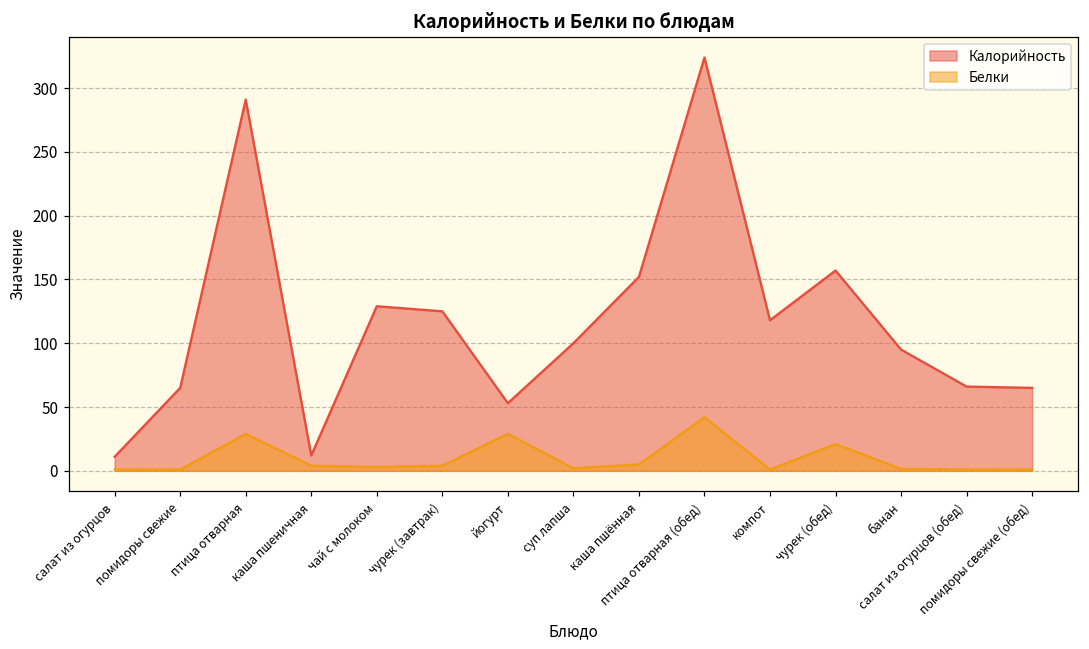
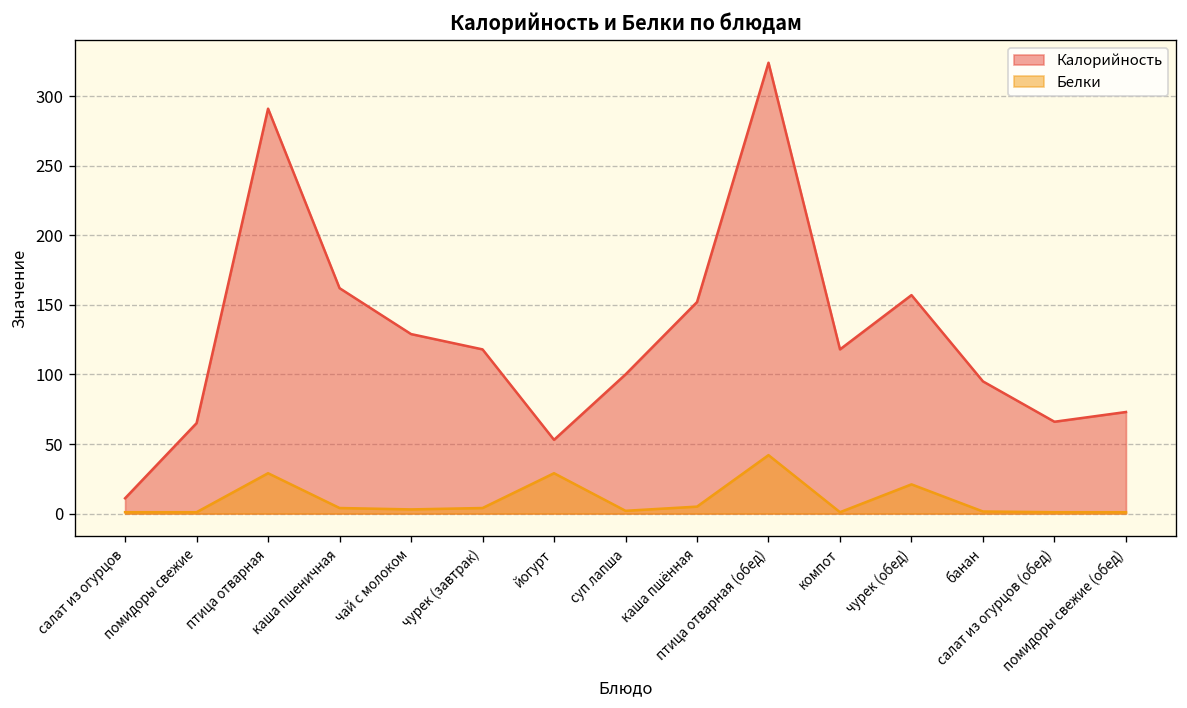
  {
    "Калорийность": {
      "салат из огурцов": 11,
      "помидоры свежие": 65,
      "птица отварная": 291,
-     "каша пшеничная": 12,
+     "каша пшеничная": 162,
      "чай с молоком": 129,
-     "чурек (завтрак)": 125,
+     "чурек (завтрак)": 118,
      "йогурт": 53,
      "суп лапша": 100,
      "каша пшённая": 152,
      "птица отварная (обед)": 324,
      "компот": 118,
      "чурек (обед)": 157,
      "банан": 95,
      "салат из огурцов (обед)": 66,
-     "помидоры свежие (обед)": 65
+     "помидоры свежие (обед)": 73
    },
    "Белки": {
      "салат из огурцов": 1,
      "помидоры свежие": 1,
      "птица отварная": 29,
      "каша пшеничная": 4,
      "чай с молоком": 3,
      "чурек (завтрак)": 4,
      "йогурт": 29,
      "суп лапша": 2,
      "каша пшённая": 5,
      "птица отварная (обед)": 42,
      "компот": 1,
      "чурек (обед)": 21,
      "банан": 2,
      "салат из огурцов (обед)": 1,
      "помидоры свежие (обед)": 1
    }
  }
